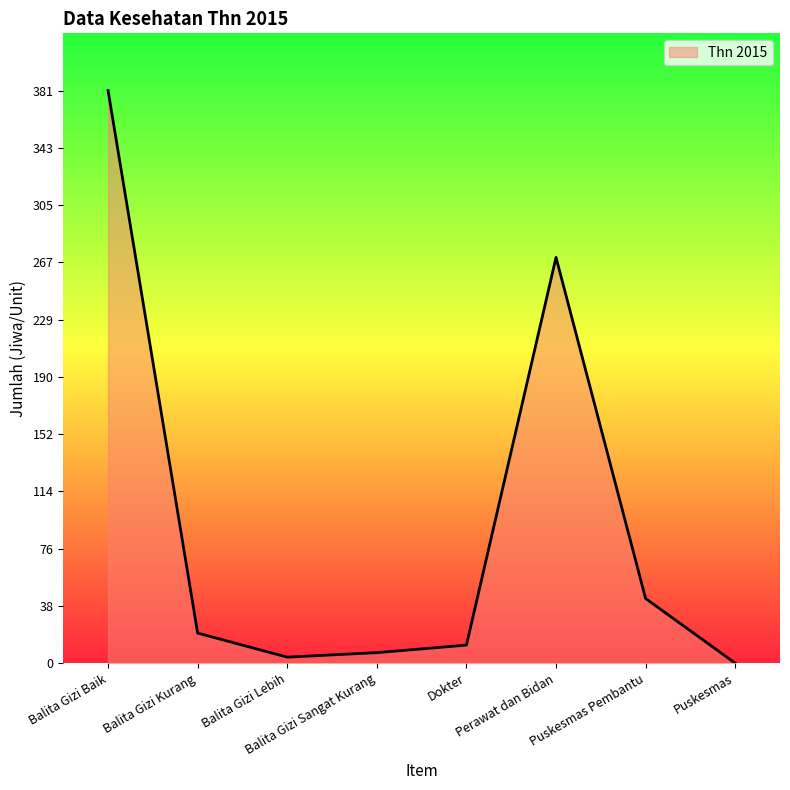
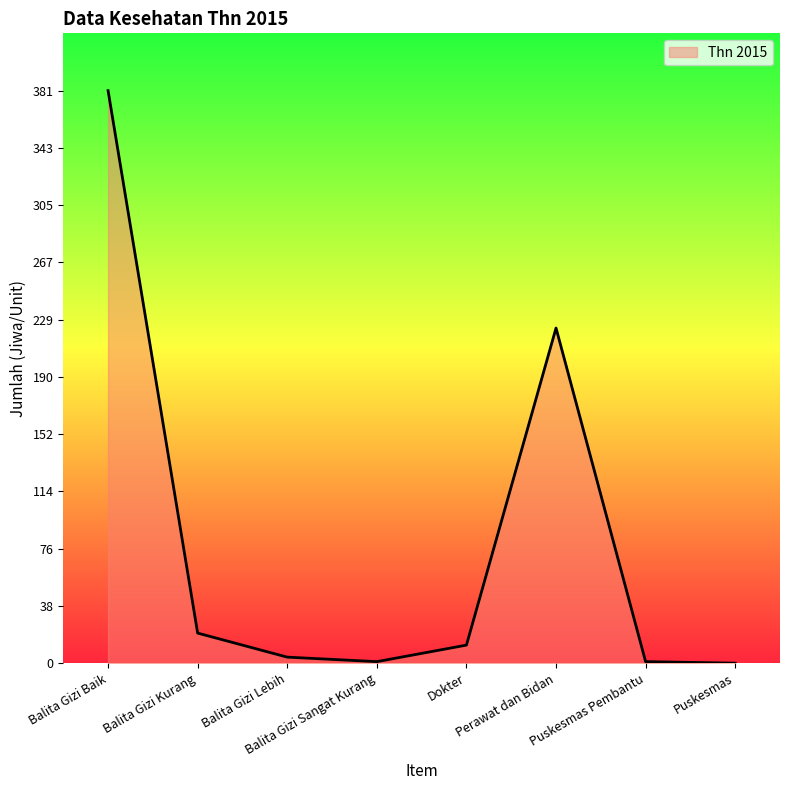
  {
    "Balita Gizi Baik": 381,
    "Balita Gizi Kurang": 20,
    "Balita Gizi Lebih": 4,
-   "Balita Gizi Sangat Kurang": 7,
+   "Balita Gizi Sangat Kurang": 1,
    "Dokter": 12,
-   "Perawat dan Bidan": 270,
-   "Puskesmas Pembantu": 43,
+   "Perawat dan Bidan": 223,
+   "Puskesmas Pembantu": 1,
    "Puskesmas": 0
  }
